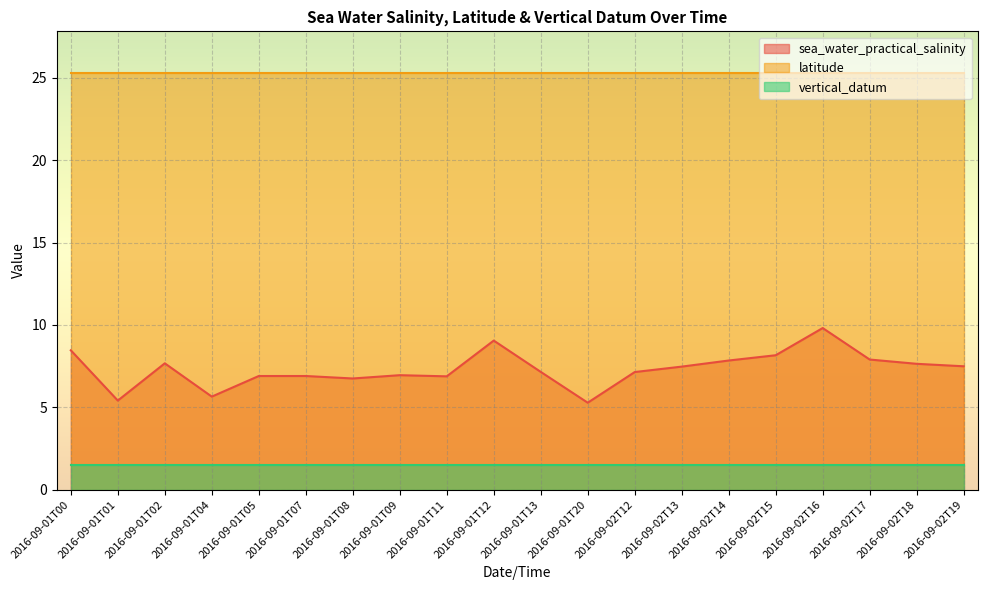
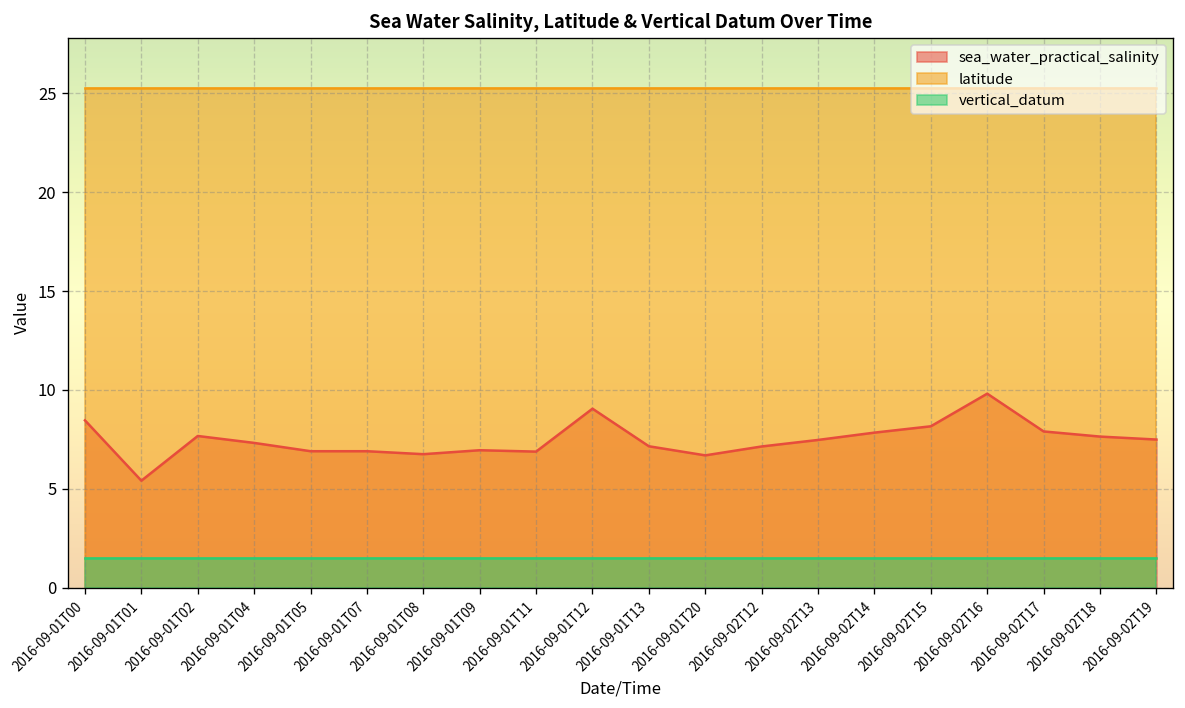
  {
    "sea_water_practical_salinity": {
      "2016-09-01T00": 8.5,
      "2016-09-01T01": 5.4,
      "2016-09-01T02": 7.7,
-     "2016-09-01T04": 5.7,
+     "2016-09-01T04": 7.3,
      "2016-09-01T05": 6.9,
      "2016-09-01T07": 6.9,
      "2016-09-01T08": 6.8,
      "2016-09-01T09": 7.0,
      "2016-09-01T11": 6.9,
      "2016-09-01T12": 9.1,
      "2016-09-01T13": 7.2,
-     "2016-09-01T20": 5.3,
+     "2016-09-01T20": 6.7,
      "2016-09-02T12": 7.1,
      "2016-09-02T13": 7.5,
      "2016-09-02T14": 7.8,
      "2016-09-02T15": 8.2,
      "2016-09-02T16": 9.8,
      "2016-09-02T17": 7.9,
      "2016-09-02T18": 7.6,
      "2016-09-02T19": 7.5
    },
    "latitude": {
      "2016-09-01T00": 25.3,
      "2016-09-01T01": 25.3,
      "2016-09-01T02": 25.3,
      "2016-09-01T04": 25.3,
      "2016-09-01T05": 25.3,
      "2016-09-01T07": 25.3,
      "2016-09-01T08": 25.3,
      "2016-09-01T09": 25.3,
      "2016-09-01T11": 25.3,
      "2016-09-01T12": 25.3,
      "2016-09-01T13": 25.3,
      "2016-09-01T20": 25.3,
      "2016-09-02T12": 25.3,
      "2016-09-02T13": 25.3,
      "2016-09-02T14": 25.3
    },
    "vertical_datum": {
      "2016-09-01T00": 1.5,
      "2016-09-01T01": 1.5,
      "2016-09-01T02": 1.5,
      "2016-09-01T04": 1.5,
      "2016-09-01T05": 1.5,
      "2016-09-01T07": 1.5,
      "2016-09-01T08": 1.5,
      "2016-09-01T09": 1.5,
      "2016-09-01T11": 1.5,
      "2016-09-01T12": 1.5,
      "2016-09-01T13": 1.5,
      "2016-09-01T20": 1.5,
      "2016-09-02T12": 1.5,
      "2016-09-02T13": 1.5,
      "2016-09-02T14": 1.5,
      "2016-09-02T15": 1.5,
      "2016-09-02T16": 1.5,
      "2016-09-02T17": 1.5,
      "2016-09-02T18": 1.5,
      "2016-09-02T19": 1.5
    }
  }
